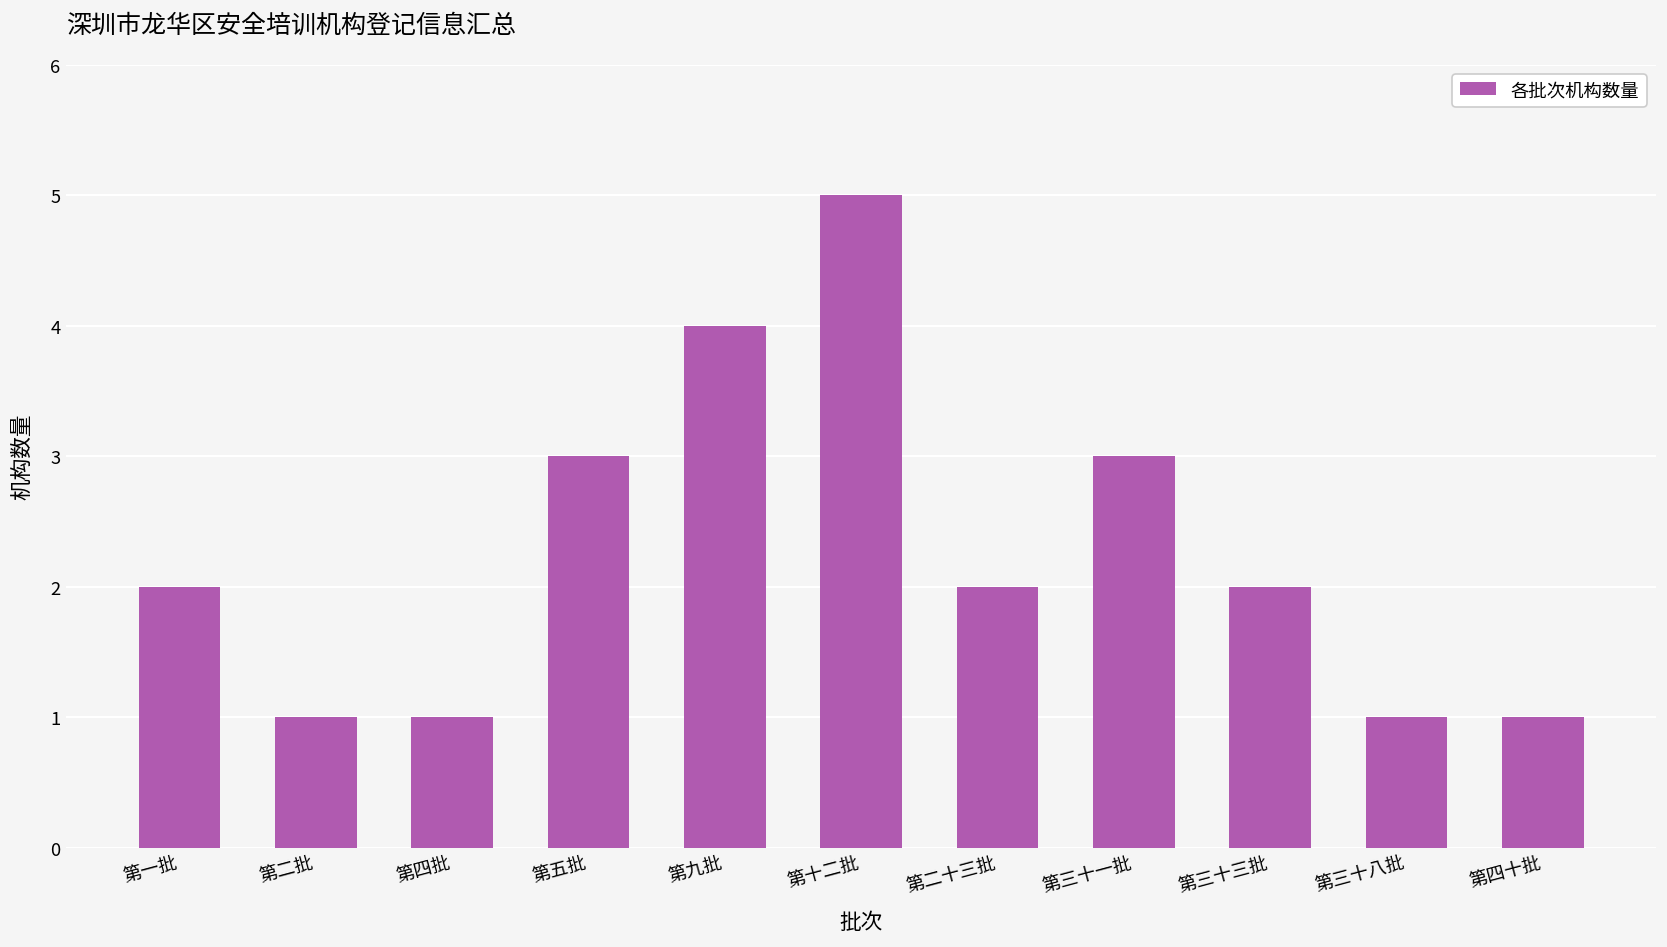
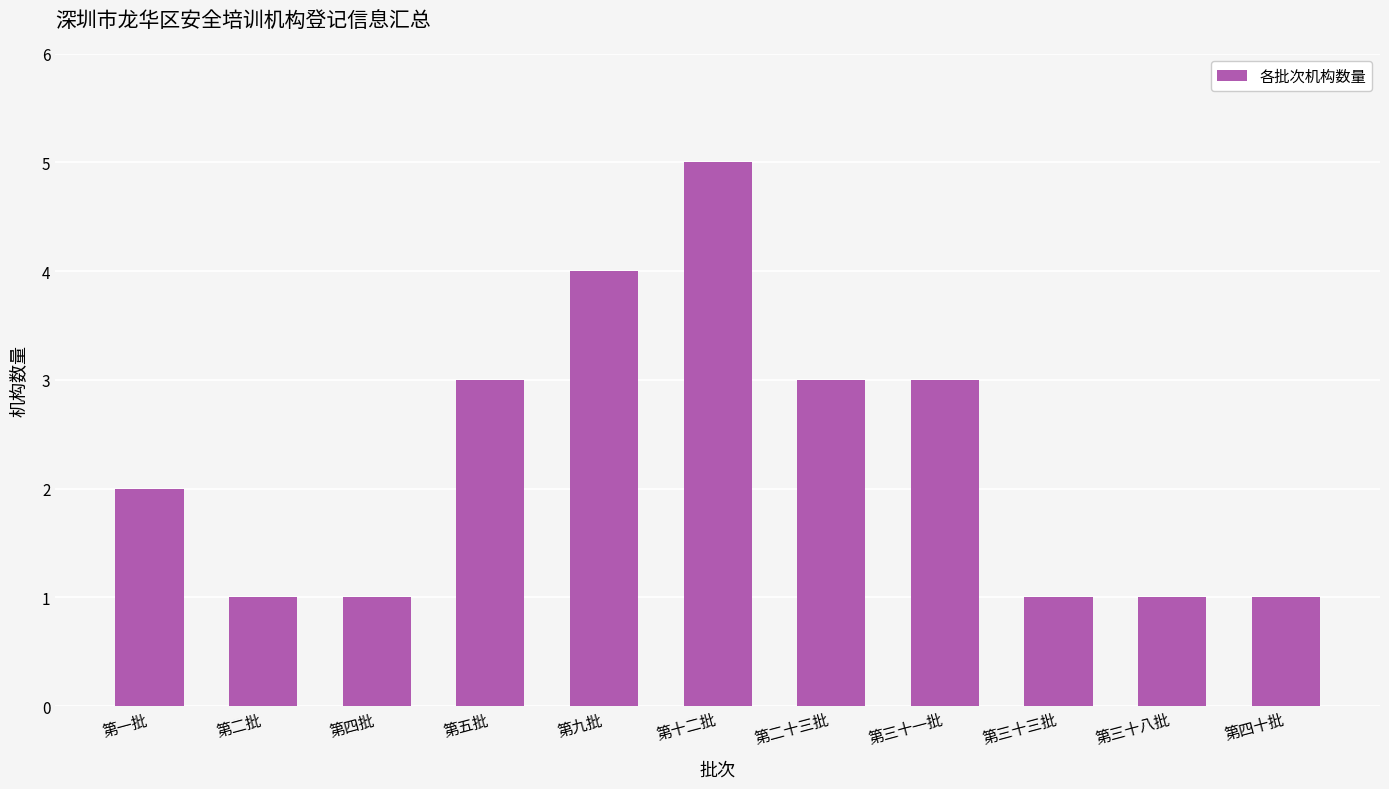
  {
    "第一批": 2,
    "第二批": 1,
    "第四批": 1,
    "第五批": 3,
    "第九批": 4,
    "第十二批": 5,
-   "第二十三批": 2,
+   "第二十三批": 3,
    "第三十一批": 3,
-   "第三十三批": 2,
+   "第三十三批": 1,
    "第三十八批": 1,
    "第四十批": 1
  }
